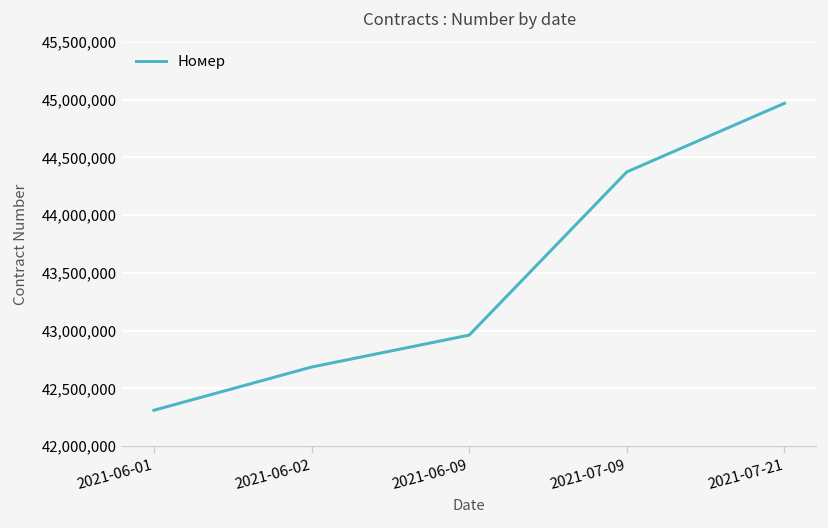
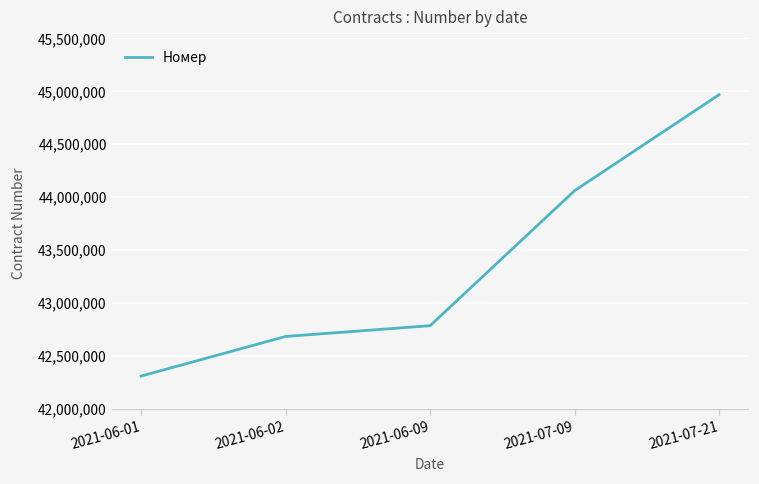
  {
    "2021-06-01": "42,300,000",
    "2021-06-02": "42,700,000",
-   "2021-06-09": "43,000,000",
-   "2021-07-09": "44,400,000",
+   "2021-06-09": "42,800,000",
+   "2021-07-09": "44,100,000",
    "2021-07-21": "45,000,000"
  }
